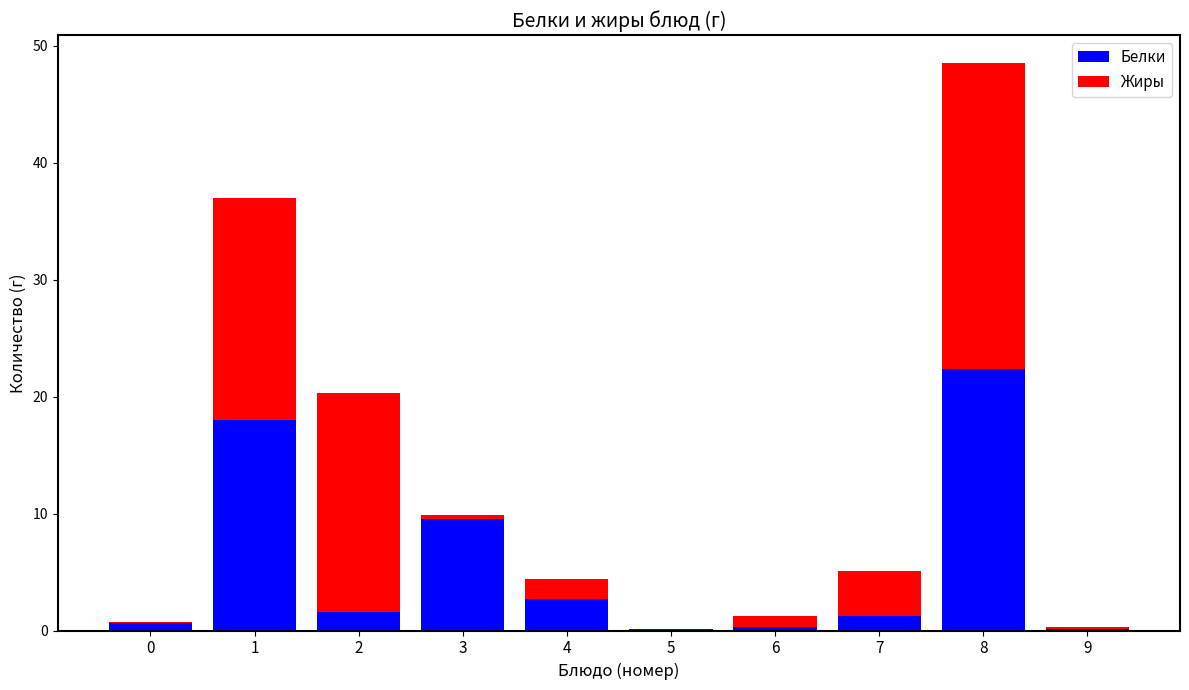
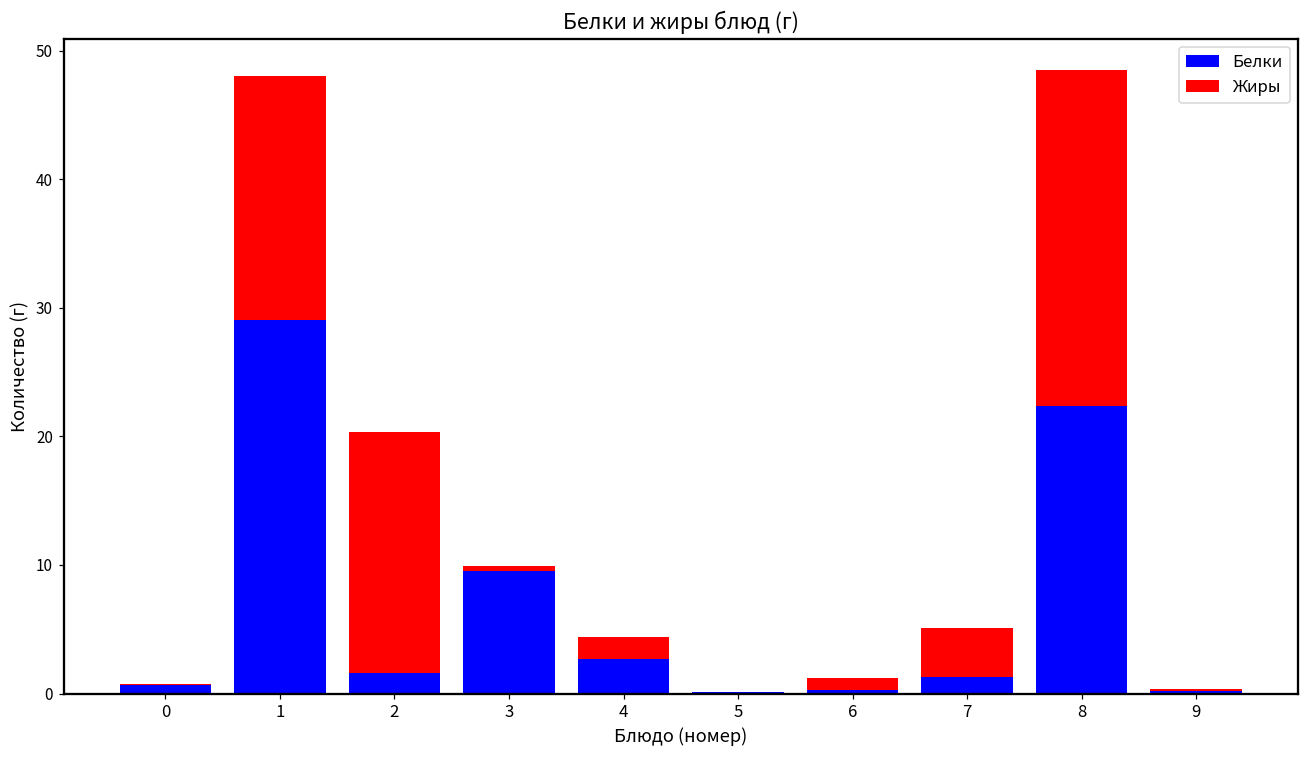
  {
    "Белки": {
      "0": 0.6,
-     "1": 18.0,
+     "1": 29.0,
      "2": 1.6,
      "3": 9.5,
      "4": 2.7,
      "6": 0.3,
      "7": 1.3,
      "8": 22.4
    },
    "Жиры": {
      "1": 19.0,
      "2": 18.7,
      "3": 0.4,
      "4": 1.8,
      "5": 0.0,
      "6": 0.9,
      "7": 3.8,
      "8": 26.1
    }
  }
